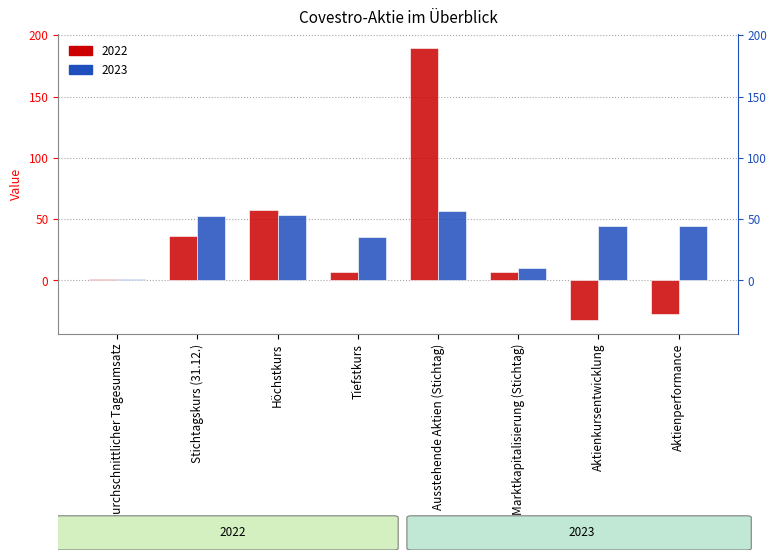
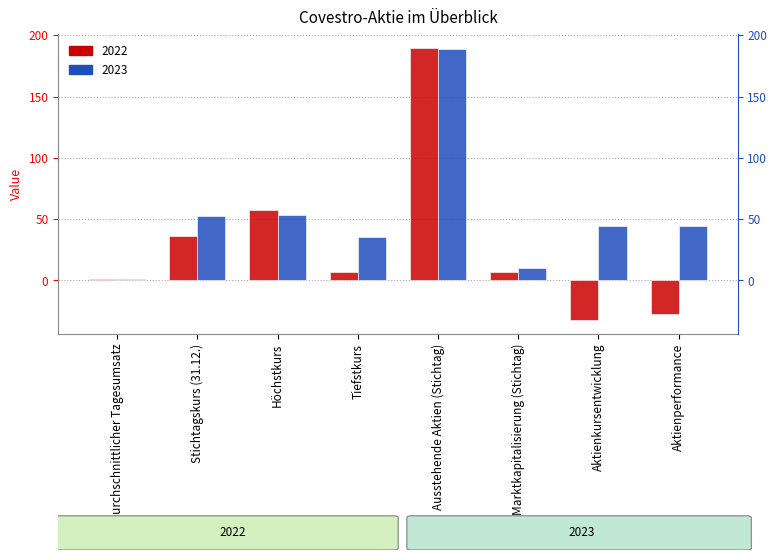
  {
    "2022": {
      "Stichtagskurs (31.12.)": 37,
      "Höchstkurs": 57,
      "Tiefstkurs": 7,
      "Ausstehende Aktien (Stichtag)": 190,
      "Marktkapitalisierung (Stichtag)": 7,
      "Aktienkursentwicklung": -33,
      "Aktienperformance": -27
    },
    "2023": {
      "Stichtagskurs (31.12.)": 53,
      "Höchstkurs": 54,
      "Tiefstkurs": 35,
-     "Ausstehende Aktien (Stichtag)": 57,
+     "Ausstehende Aktien (Stichtag)": 189,
      "Marktkapitalisierung (Stichtag)": 10,
      "Aktienkursentwicklung": 44,
      "Aktienperformance": 44
    }
  }
